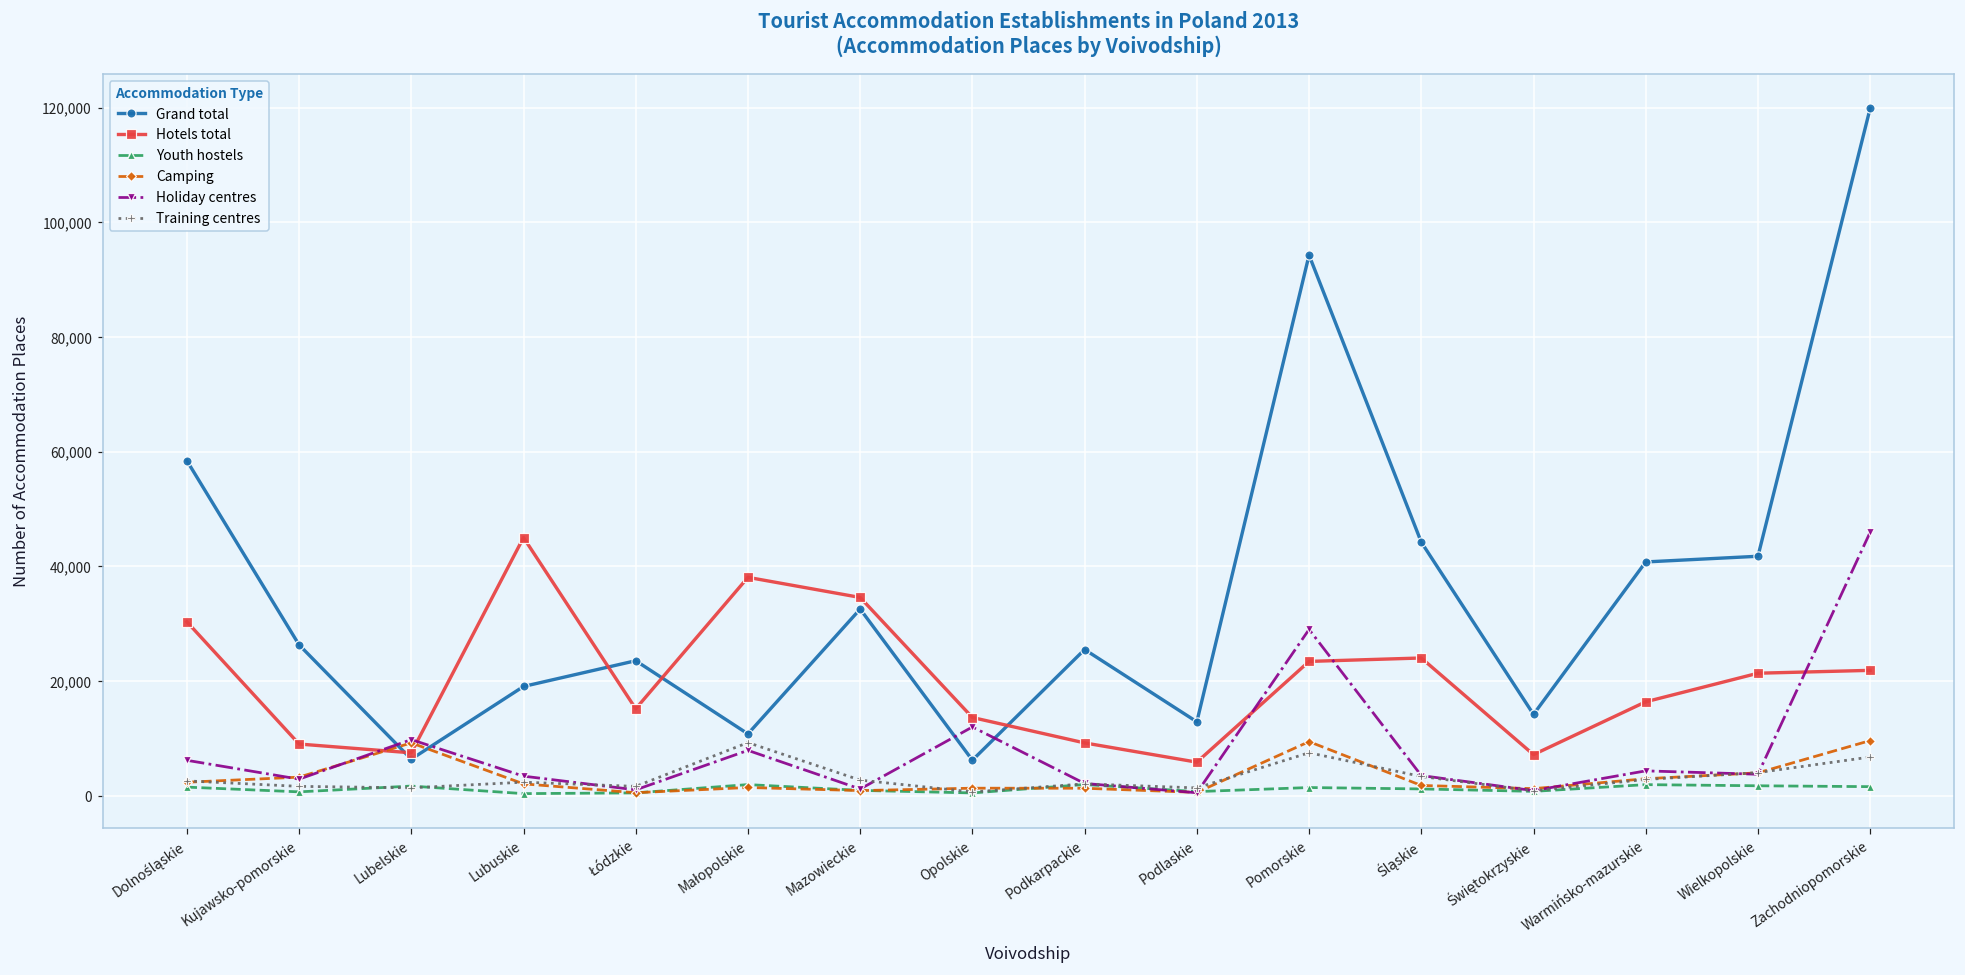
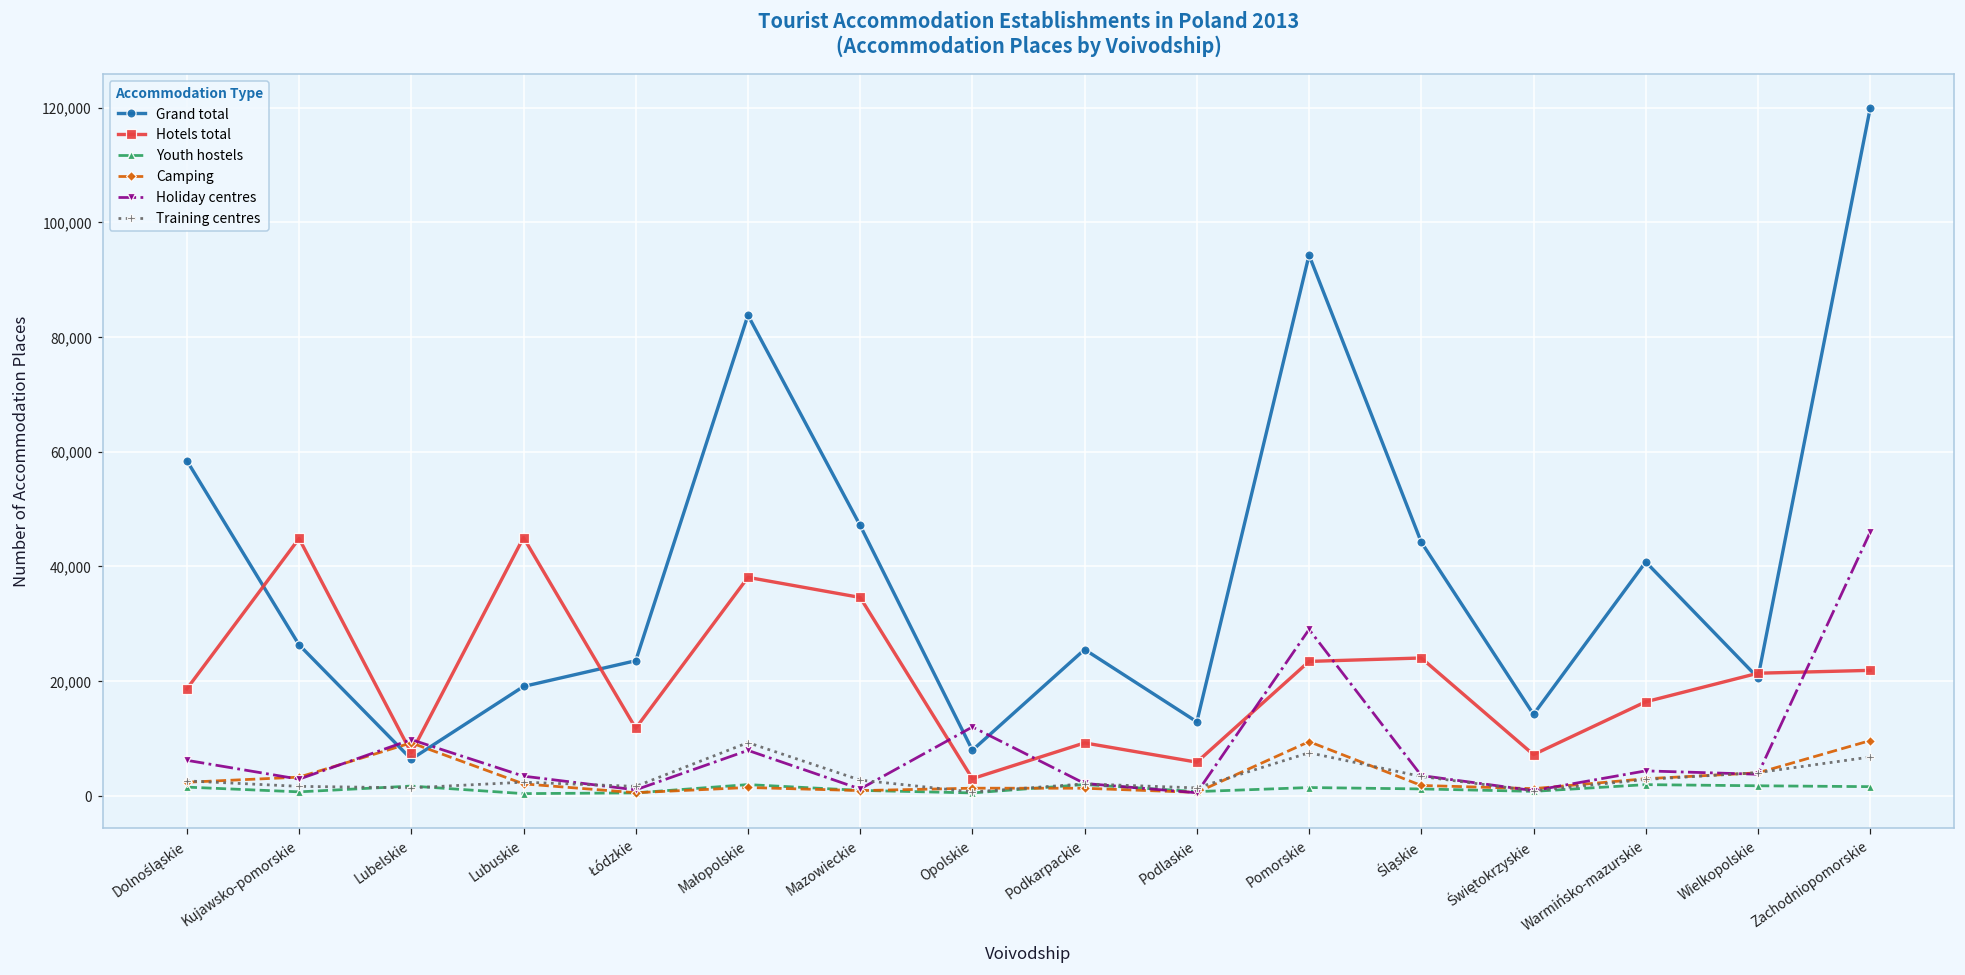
  {
    "Grand total": {
      "Dolnośląskie": "58,000",
      "Kujawsko-pomorskie": "26,000",
      "Lubelskie": "6,000",
      "Lubuskie": "19,000",
      "Łódzkie": "24,000",
-     "Małopolskie": "11,000",
-     "Mazowieckie": "33,000",
-     "Opolskie": "6,000",
+     "Małopolskie": "84,000",
+     "Mazowieckie": "47,000",
+     "Opolskie": "8,000",
      "Podkarpackie": "26,000",
      "Podlaskie": "13,000",
      "Pomorskie": "94,000",
      "Śląskie": "44,000",
      "Świętokrzyskie": "14,000",
      "Warmińsko-mazurskie": "41,000",
-     "Wielkopolskie": "42,000",
+     "Wielkopolskie": "21,000",
      "Zachodniopomorskie": "120,000"
    },
    "Hotels total": {
-     "Dolnośląskie": "30,000",
-     "Kujawsko-pomorskie": "9,000",
+     "Dolnośląskie": "19,000",
+     "Kujawsko-pomorskie": "45,000",
      "Lubelskie": "7,000",
      "Lubuskie": "45,000",
-     "Łódzkie": "15,000",
+     "Łódzkie": "12,000",
      "Małopolskie": "38,000",
      "Mazowieckie": "35,000",
-     "Opolskie": "14,000",
+     "Opolskie": "3,000",
      "Podkarpackie": "9,000",
      "Podlaskie": "6,000",
      "Pomorskie": "23,000",
      "Śląskie": "24,000",
      "Świętokrzyskie": "7,000",
      "Warmińsko-mazurskie": "16,000",
      "Wielkopolskie": "21,000",
      "Zachodniopomorskie": "22,000"
    },
    "Youth hostels": {
      "Dolnośląskie": "2,000",
      "Kujawsko-pomorskie": "1,000",
      "Lubuskie": "0",
      "Małopolskie": "2,000",
      "Pomorskie": "1,000",
      "Śląskie": "1,000",
      "Warmińsko-mazurskie": "2,000",
      "Wielkopolskie": "2,000",
      "Zachodniopomorskie": "2,000"
    },
    "Camping": {
      "Lubelskie": "9,000",
      "Małopolskie": "1,000",
      "Opolskie": "1,000",
      "Podkarpackie": "1,000",
      "Pomorskie": "9,000",
      "Śląskie": "2,000",
      "Zachodniopomorskie": "10,000"
    },
    "Holiday centres": {
      "Dolnośląskie": "6,000",
      "Lubelskie": "10,000",
      "Lubuskie": "3,000",
      "Łódzkie": "1,000",
      "Małopolskie": "8,000",
      "Opolskie": "12,000",
      "Pomorskie": "29,000",
      "Warmińsko-mazurskie": "4,000",
      "Zachodniopomorskie": "46,000"
    },
    "Training centres": {
      "Kujawsko-pomorskie": "2,000",
      "Łódzkie": "2,000",
      "Małopolskie": "9,000",
      "Mazowieckie": "3,000",
      "Podlaskie": "1,000",
      "Pomorskie": "8,000",
      "Zachodniopomorskie": "7,000"
    }
  }
